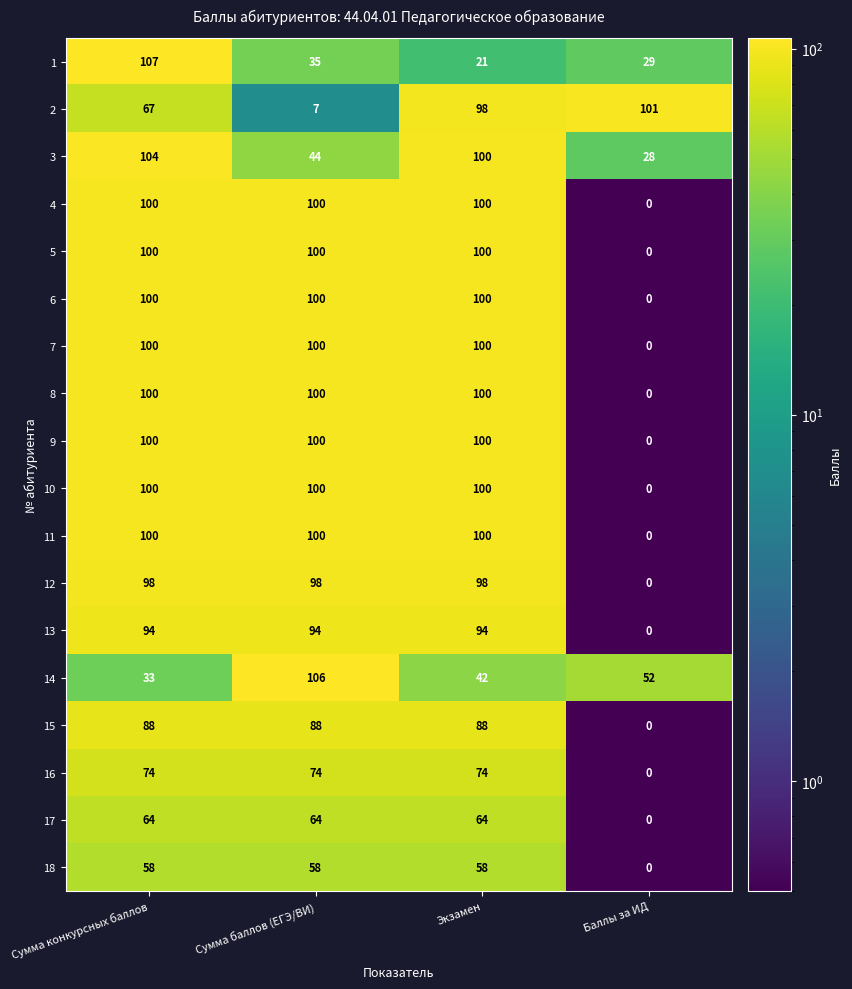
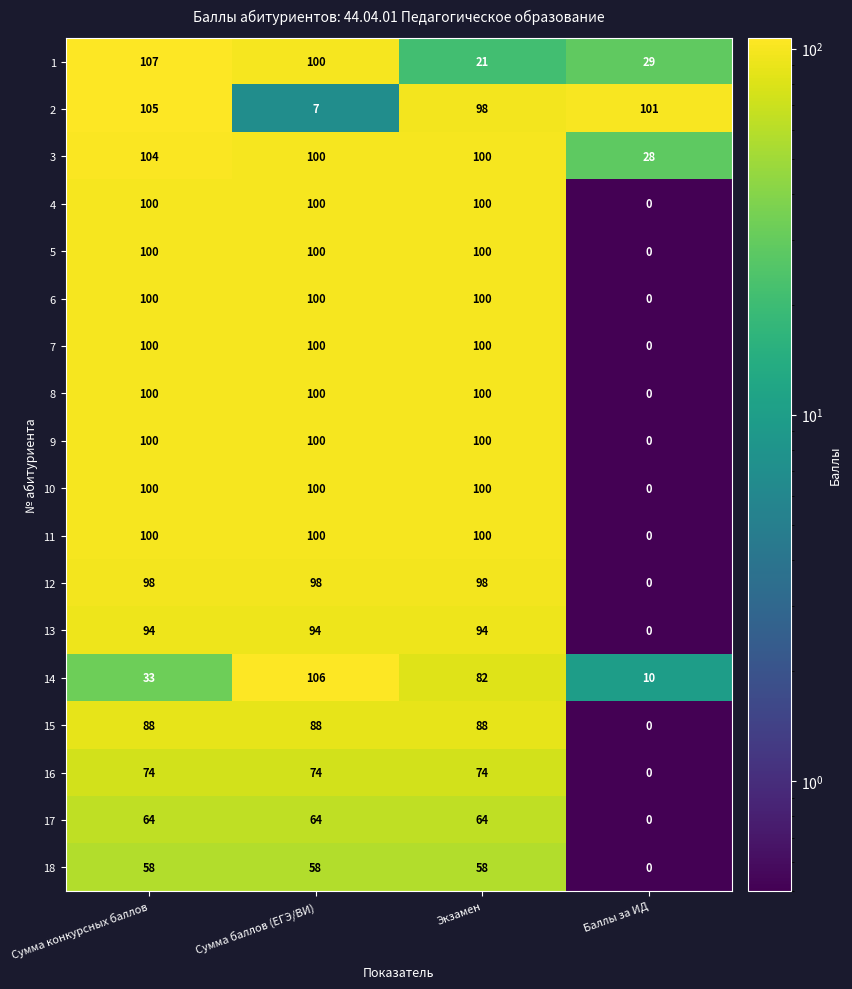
  {
    "1": {
      "Сумма конкурсных баллов": 107,
-     "Сумма баллов (ЕГЭ/ВИ)": 35,
+     "Сумма баллов (ЕГЭ/ВИ)": 100,
      "Экзамен": 21,
      "Баллы за ИД": 29
    },
    "2": {
-     "Сумма конкурсных баллов": 67,
+     "Сумма конкурсных баллов": 105,
      "Сумма баллов (ЕГЭ/ВИ)": 7,
      "Экзамен": 98,
      "Баллы за ИД": 101
    },
    "3": {
      "Сумма конкурсных баллов": 104,
-     "Сумма баллов (ЕГЭ/ВИ)": 44,
+     "Сумма баллов (ЕГЭ/ВИ)": 100,
      "Экзамен": 100,
      "Баллы за ИД": 28
    },
    "4": {
      "Сумма конкурсных баллов": 100,
      "Сумма баллов (ЕГЭ/ВИ)": 100,
      "Экзамен": 100,
      "Баллы за ИД": 0
    },
    "5": {
      "Сумма конкурсных баллов": 100,
      "Сумма баллов (ЕГЭ/ВИ)": 100,
      "Экзамен": 100,
      "Баллы за ИД": 0
    },
    "6": {
      "Сумма конкурсных баллов": 100,
      "Сумма баллов (ЕГЭ/ВИ)": 100,
      "Экзамен": 100,
      "Баллы за ИД": 0
    },
    "7": {
      "Сумма конкурсных баллов": 100,
      "Сумма баллов (ЕГЭ/ВИ)": 100,
      "Экзамен": 100,
      "Баллы за ИД": 0
    },
    "8": {
      "Сумма конкурсных баллов": 100,
      "Сумма баллов (ЕГЭ/ВИ)": 100,
      "Экзамен": 100,
      "Баллы за ИД": 0
    },
    "9": {
      "Сумма конкурсных баллов": 100,
      "Сумма баллов (ЕГЭ/ВИ)": 100,
      "Экзамен": 100,
      "Баллы за ИД": 0
    },
    "10": {
      "Сумма конкурсных баллов": 100,
      "Сумма баллов (ЕГЭ/ВИ)": 100,
      "Экзамен": 100,
      "Баллы за ИД": 0
    },
    "11": {
      "Сумма конкурсных баллов": 100,
      "Сумма баллов (ЕГЭ/ВИ)": 100,
      "Экзамен": 100,
      "Баллы за ИД": 0
    },
    "12": {
      "Сумма конкурсных баллов": 98,
      "Сумма баллов (ЕГЭ/ВИ)": 98,
      "Экзамен": 98,
      "Баллы за ИД": 0
    },
    "13": {
      "Сумма конкурсных баллов": 94,
      "Сумма баллов (ЕГЭ/ВИ)": 94,
      "Экзамен": 94,
      "Баллы за ИД": 0
    },
    "14": {
      "Сумма конкурсных баллов": 33,
      "Сумма баллов (ЕГЭ/ВИ)": 106,
-     "Экзамен": 42,
-     "Баллы за ИД": 52
+     "Экзамен": 82,
+     "Баллы за ИД": 10
    },
    "15": {
      "Сумма конкурсных баллов": 88,
      "Сумма баллов (ЕГЭ/ВИ)": 88,
      "Экзамен": 88,
      "Баллы за ИД": 0
    },
    "16": {
      "Сумма конкурсных баллов": 74,
      "Сумма баллов (ЕГЭ/ВИ)": 74,
      "Экзамен": 74,
      "Баллы за ИД": 0
    },
    "17": {
      "Сумма конкурсных баллов": 64,
      "Сумма баллов (ЕГЭ/ВИ)": 64,
      "Экзамен": 64,
      "Баллы за ИД": 0
    },
    "18": {
      "Сумма конкурсных баллов": 58,
      "Сумма баллов (ЕГЭ/ВИ)": 58,
      "Экзамен": 58,
      "Баллы за ИД": 0
    }
  }
